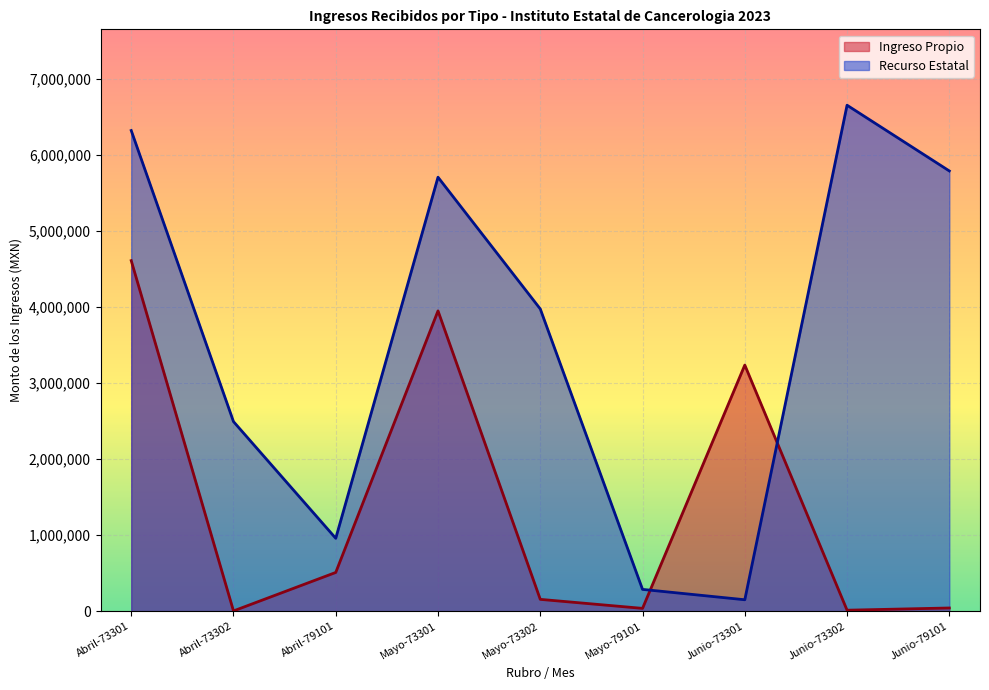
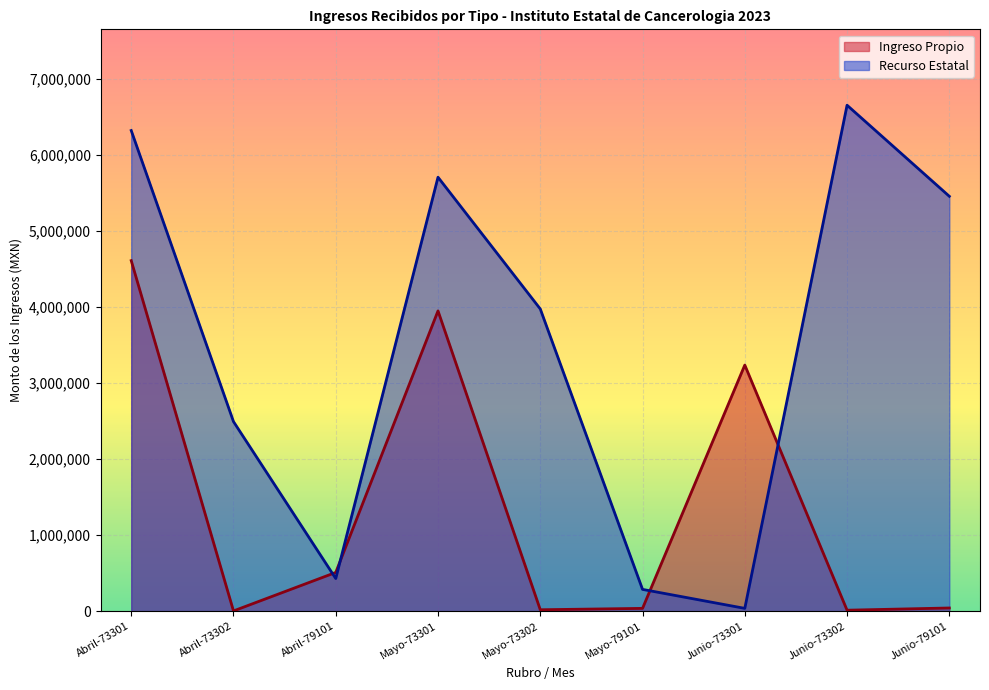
  {
    "Ingreso Propio": {
      "Abril-73301": "4,600,000",
      "Abril-73302": "0",
      "Abril-79101": "500,000",
      "Mayo-73301": "3,900,000",
-     "Mayo-73302": "200,000",
+     "Mayo-73302": "0",
      "Mayo-79101": "0",
      "Junio-73301": "3,200,000",
      "Junio-73302": "0",
      "Junio-79101": "0"
    },
    "Recurso Estatal": {
      "Abril-73301": "6,300,000",
      "Abril-73302": "2,500,000",
-     "Abril-79101": "1,000,000",
+     "Abril-79101": "400,000",
      "Mayo-73301": "5,700,000",
      "Mayo-73302": "4,000,000",
      "Mayo-79101": "300,000",
-     "Junio-73301": "100,000",
+     "Junio-73301": "0",
      "Junio-73302": "6,600,000",
-     "Junio-79101": "5,800,000"
+     "Junio-79101": "5,500,000"
    }
  }
